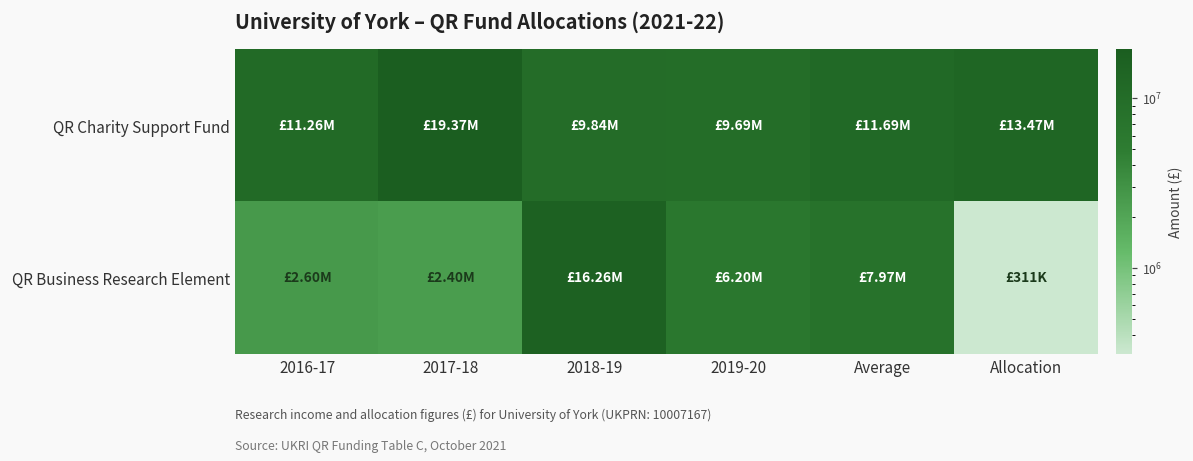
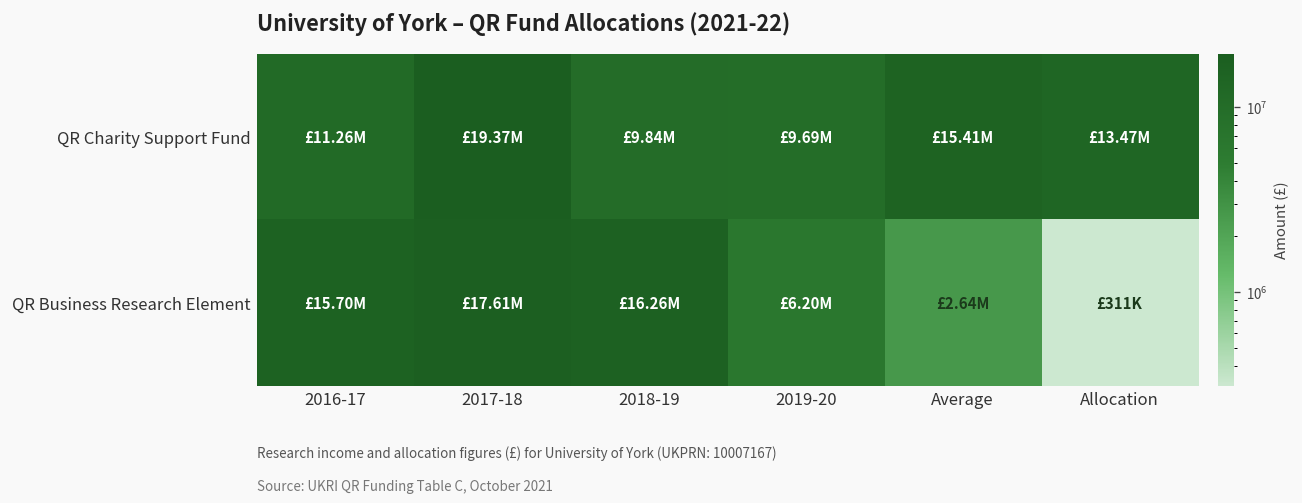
  {
    "QR Charity Support Fund": {
      "2016-17": "£11.26M",
      "2017-18": "£19.37M",
      "2018-19": "£9.84M",
      "2019-20": "£9.69M",
-     "Average": "£11.69M",
+     "Average": "£15.41M",
      "Allocation": "£13.47M"
    },
    "QR Business Research Element": {
-     "2016-17": "£2.60M",
-     "2017-18": "£2.40M",
+     "2016-17": "£15.70M",
+     "2017-18": "£17.61M",
      "2018-19": "£16.26M",
      "2019-20": "£6.20M",
-     "Average": "£7.97M",
+     "Average": "£2.64M",
      "Allocation": "£311K"
    }
  }
